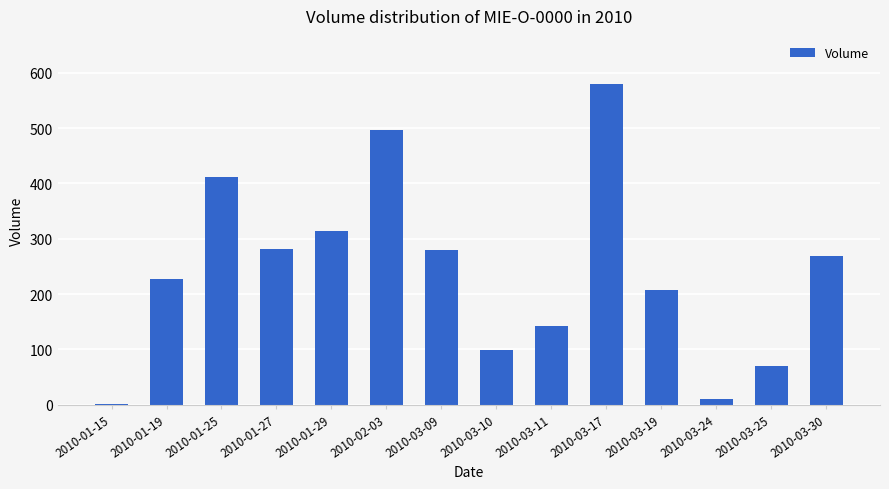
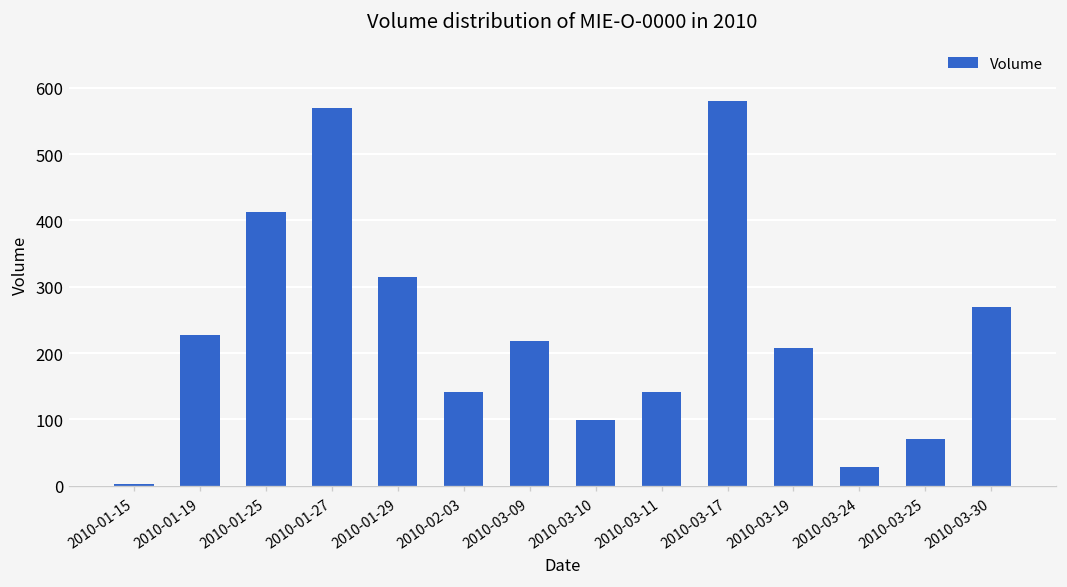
  {
    "2010-01-19": 230,
    "2010-01-25": 410,
-   "2010-01-27": 280,
+   "2010-01-27": 570,
    "2010-01-29": 310,
-   "2010-02-03": 500,
-   "2010-03-09": 280,
+   "2010-02-03": 140,
+   "2010-03-09": 220,
    "2010-03-10": 100,
    "2010-03-11": 140,
    "2010-03-17": 580,
    "2010-03-19": 210,
-   "2010-03-24": 10,
+   "2010-03-24": 30,
    "2010-03-25": 70,
    "2010-03-30": 270
  }
